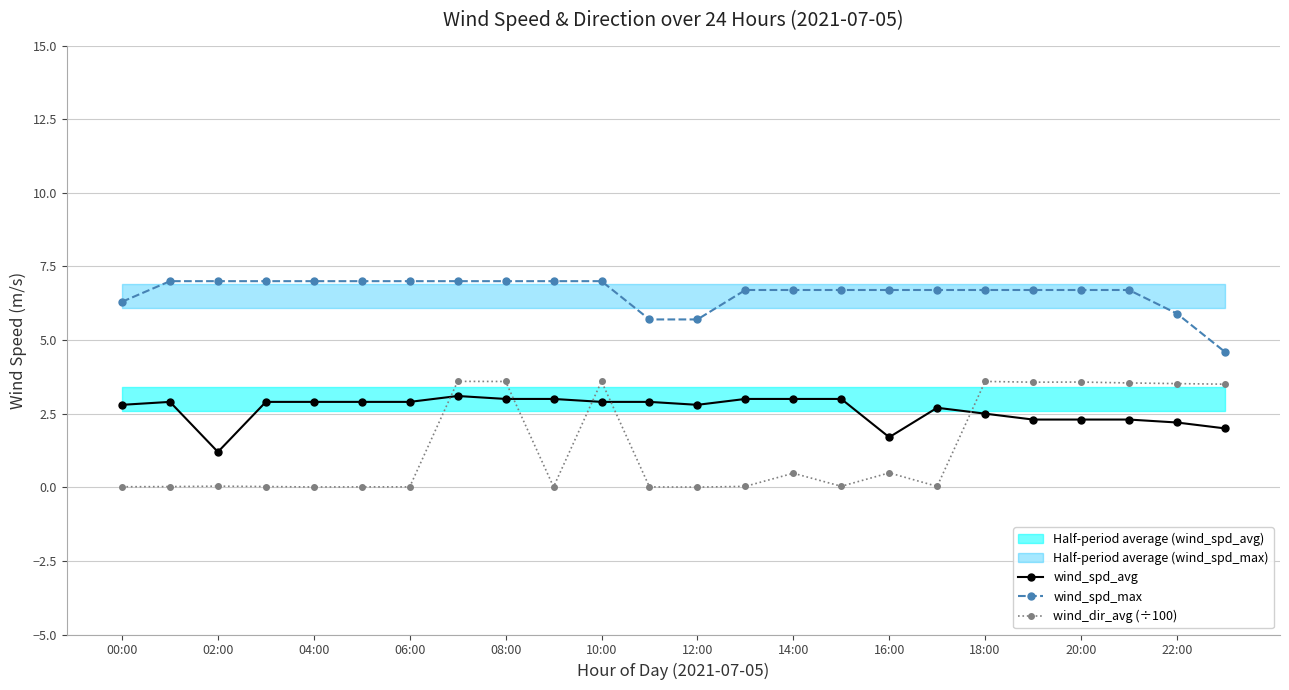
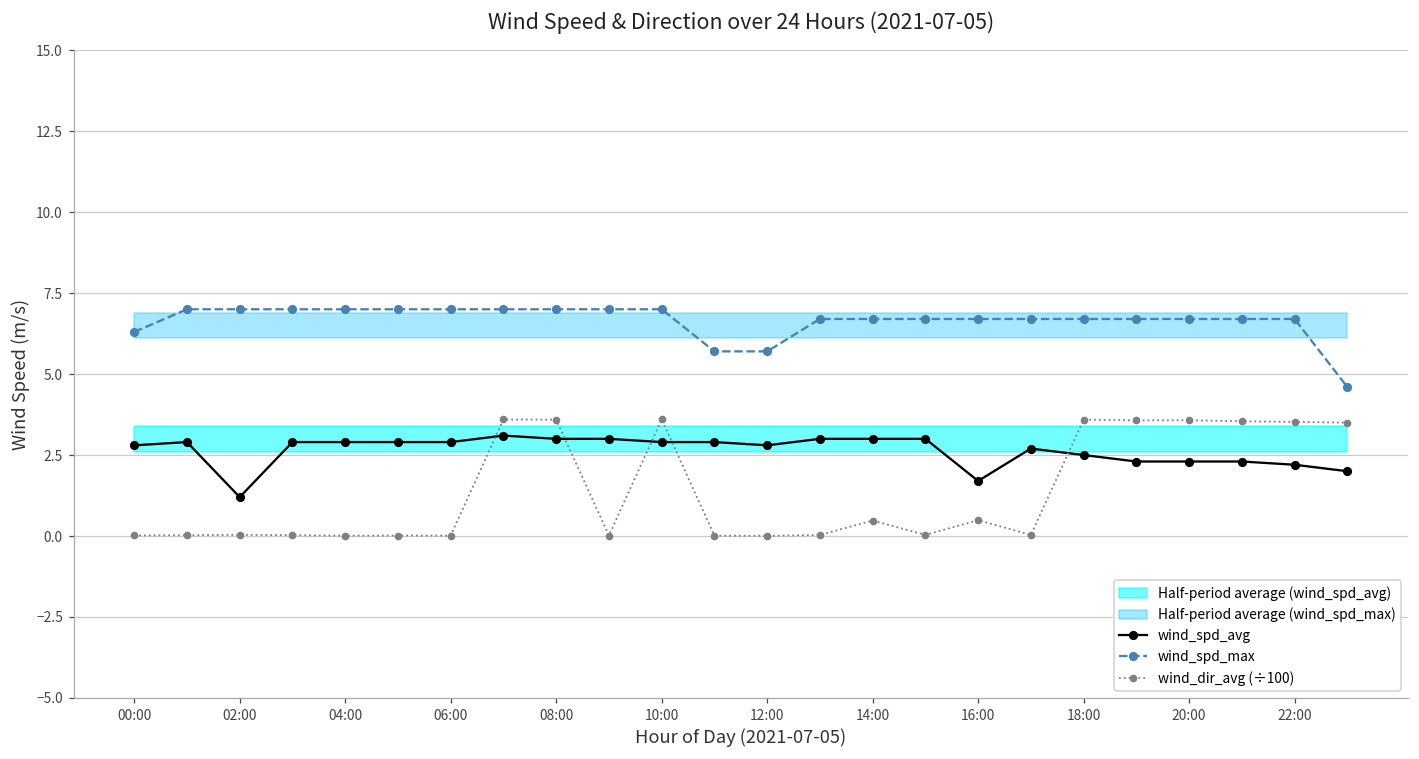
  {
    "wind_spd_avg": {
      "00:00": 2.8,
      "02:00": 1.2,
      "04:00": 2.9,
      "06:00": 2.9,
      "08:00": 3.0,
      "10:00": 2.9,
      "12:00": 2.8,
      "14:00": 3.0,
      "16:00": 1.7,
      "18:00": 2.5,
      "20:00": 2.3,
      "22:00": 2.2
    },
    "Half-period average (wind_spd_avg)": {
      "00:00": 3.4,
      "02:00": 3.4,
      "04:00": 3.4,
      "06:00": 3.4,
      "08:00": 3.4,
      "10:00": 3.4,
      "12:00": 3.4,
      "14:00": 3.4,
      "16:00": 3.4,
      "18:00": 3.4,
      "20:00": 3.4,
      "22:00": 3.4
    },
    "wind_spd_max": {
      "00:00": 6.3,
      "02:00": 7.0,
      "04:00": 7.0,
      "06:00": 7.0,
      "08:00": 7.0,
      "10:00": 7.0,
      "12:00": 5.7,
      "14:00": 6.7,
      "16:00": 6.7,
      "18:00": 6.7,
      "20:00": 6.7,
-     "22:00": 5.9
+     "22:00": 6.7
    },
    "Half-period average (wind_spd_max)": {
      "00:00": 6.9,
      "02:00": 6.9,
      "04:00": 6.9,
      "06:00": 6.9,
      "08:00": 6.9,
      "10:00": 6.9,
      "12:00": 6.9,
      "14:00": 6.9,
      "16:00": 6.9,
      "18:00": 6.9,
      "20:00": 6.9,
      "22:00": 6.9
    },
    "wind_dir_avg (÷100)": {
      "00:00": 0.0,
      "02:00": 0.0,
      "04:00": 0.0,
      "06:00": 0.0,
      "08:00": 3.6,
      "10:00": 3.6,
      "12:00": 0.0,
      "14:00": 0.5,
      "16:00": 0.5,
      "18:00": 3.6,
      "20:00": 3.6,
      "22:00": 3.5
    }
  }
